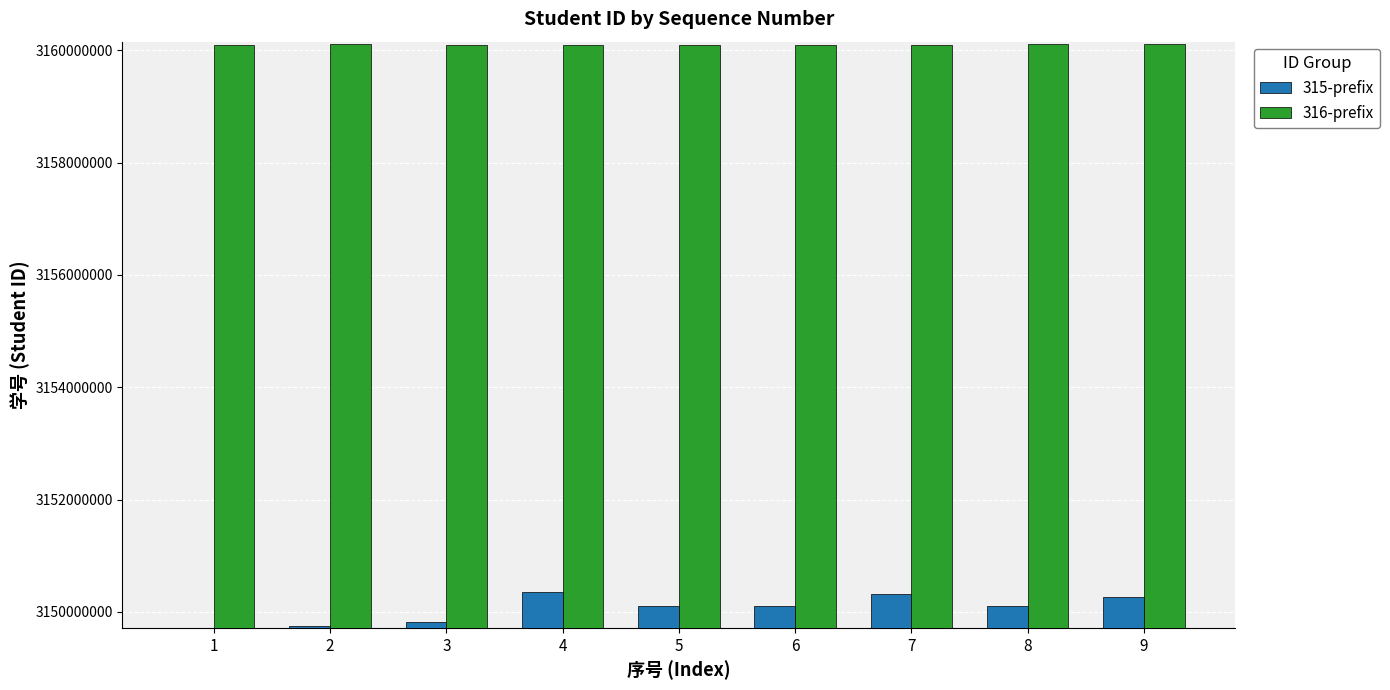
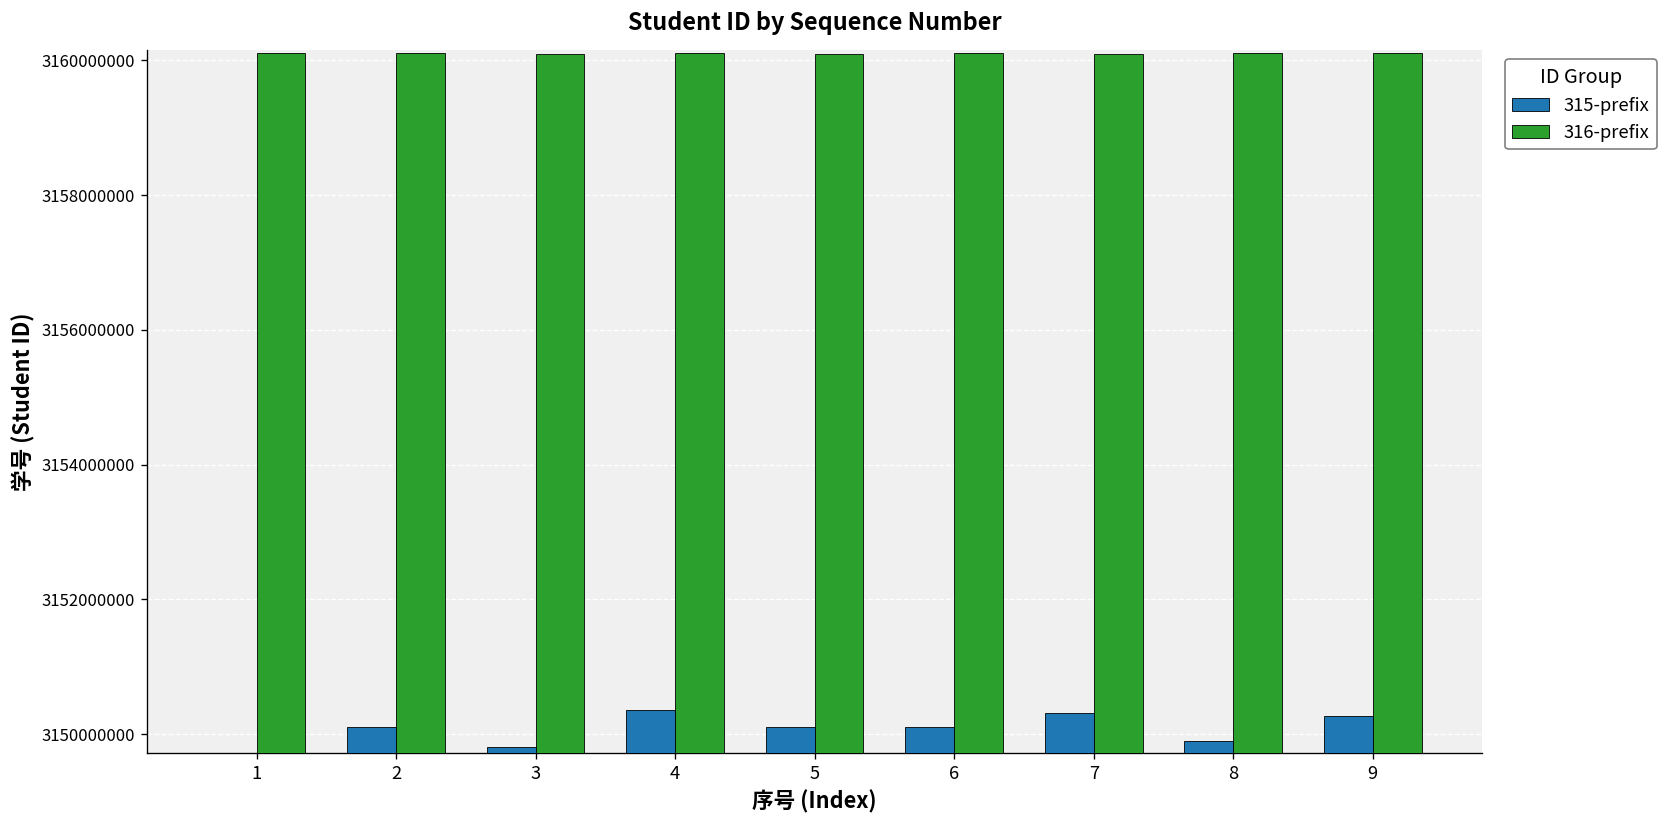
  {
    "315-prefix": {
      "1": 3149700000,
-     "2": 3149700000,
+     "2": 3150100000,
      "3": 3149800000,
      "4": 3150400000,
      "5": 3150100000,
      "6": 3150100000,
      "7": 3150300000,
-     "8": 3150100000,
+     "8": 3149900000,
      "9": 3150300000
    },
    "316-prefix": {
      "1": 3160100000,
      "2": 3160100000,
      "3": 3160100000,
      "4": 3160100000,
      "5": 3160100000,
      "6": 3160100000,
      "7": 3160100000,
      "8": 3160100000,
      "9": 3160100000
    }
  }
